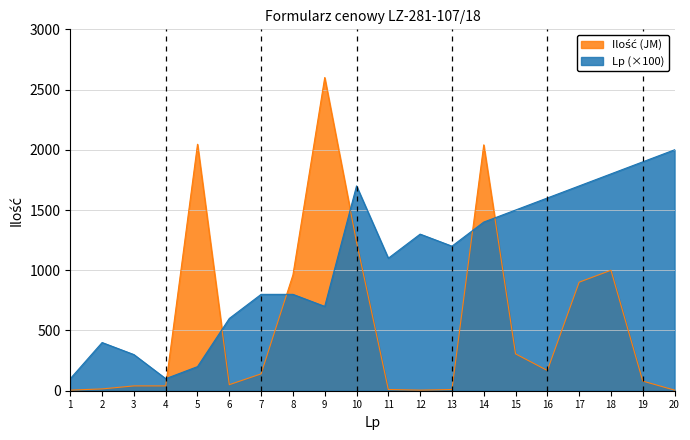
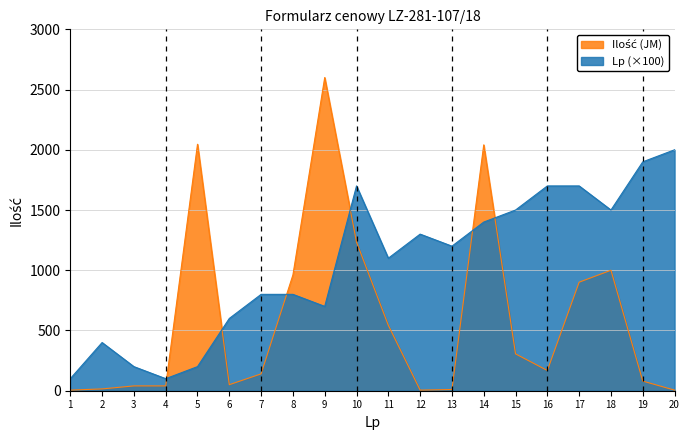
  {
    "Ilość (JM)": {
      "1": 10,
      "2": 20,
      "3": 40,
      "4": 40,
      "5": 2050,
      "6": 50,
      "7": 140,
      "8": 960,
      "9": 2600,
      "10": 1230,
-     "11": 10,
+     "11": 540,
      "12": 10,
      "13": 10,
      "14": 2040,
      "15": 310,
      "16": 170,
      "17": 900,
      "18": 1000,
      "19": 80,
      "20": 10
    },
    "Lp (×100)": {
      "1": 100,
      "2": 400,
-     "3": 300,
+     "3": 200,
      "4": 100,
      "5": 200,
      "6": 600,
      "7": 800,
      "8": 800,
      "9": 700,
      "10": 1700,
      "11": 1100,
      "12": 1300,
      "13": 1200,
      "14": 1400,
      "15": 1500,
-     "16": 1600,
+     "16": 1700,
      "17": 1700,
-     "18": 1800,
+     "18": 1500,
      "19": 1900,
      "20": 2000
    }
  }
